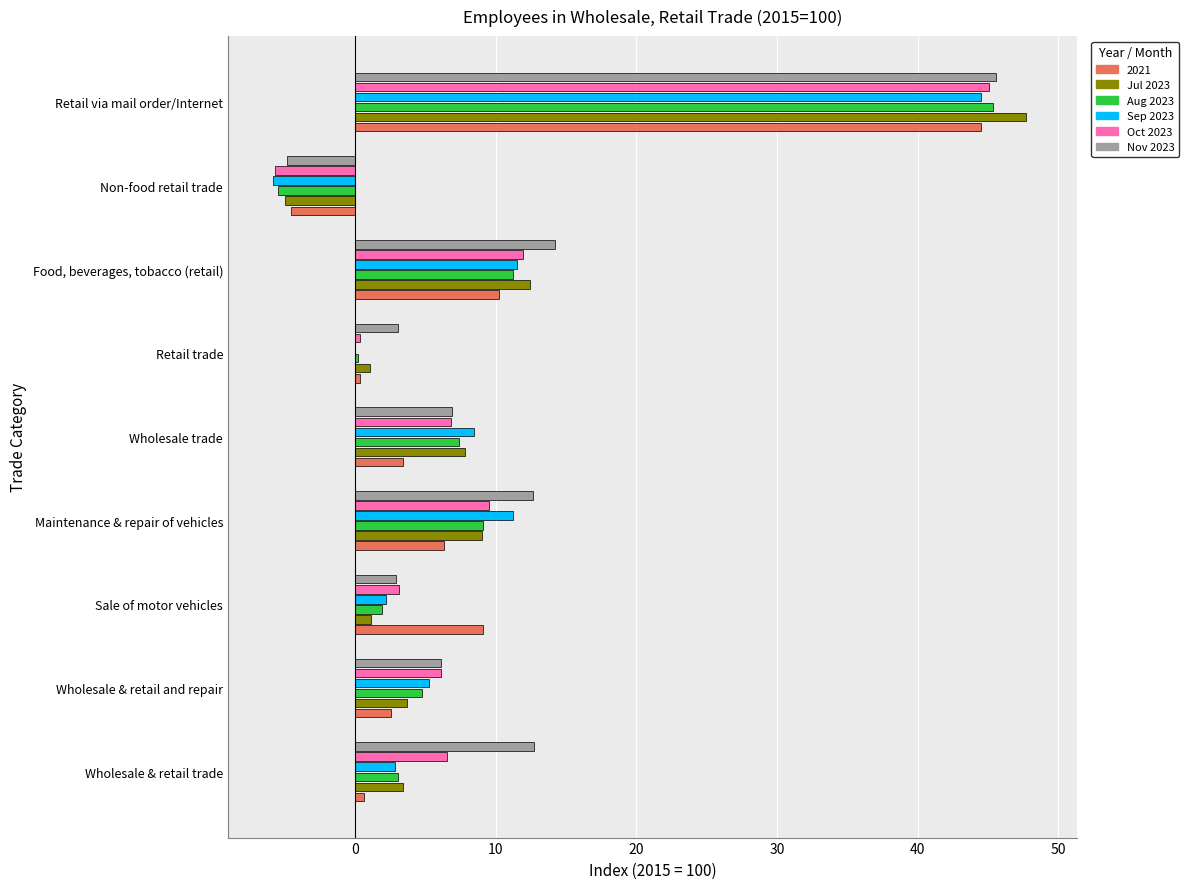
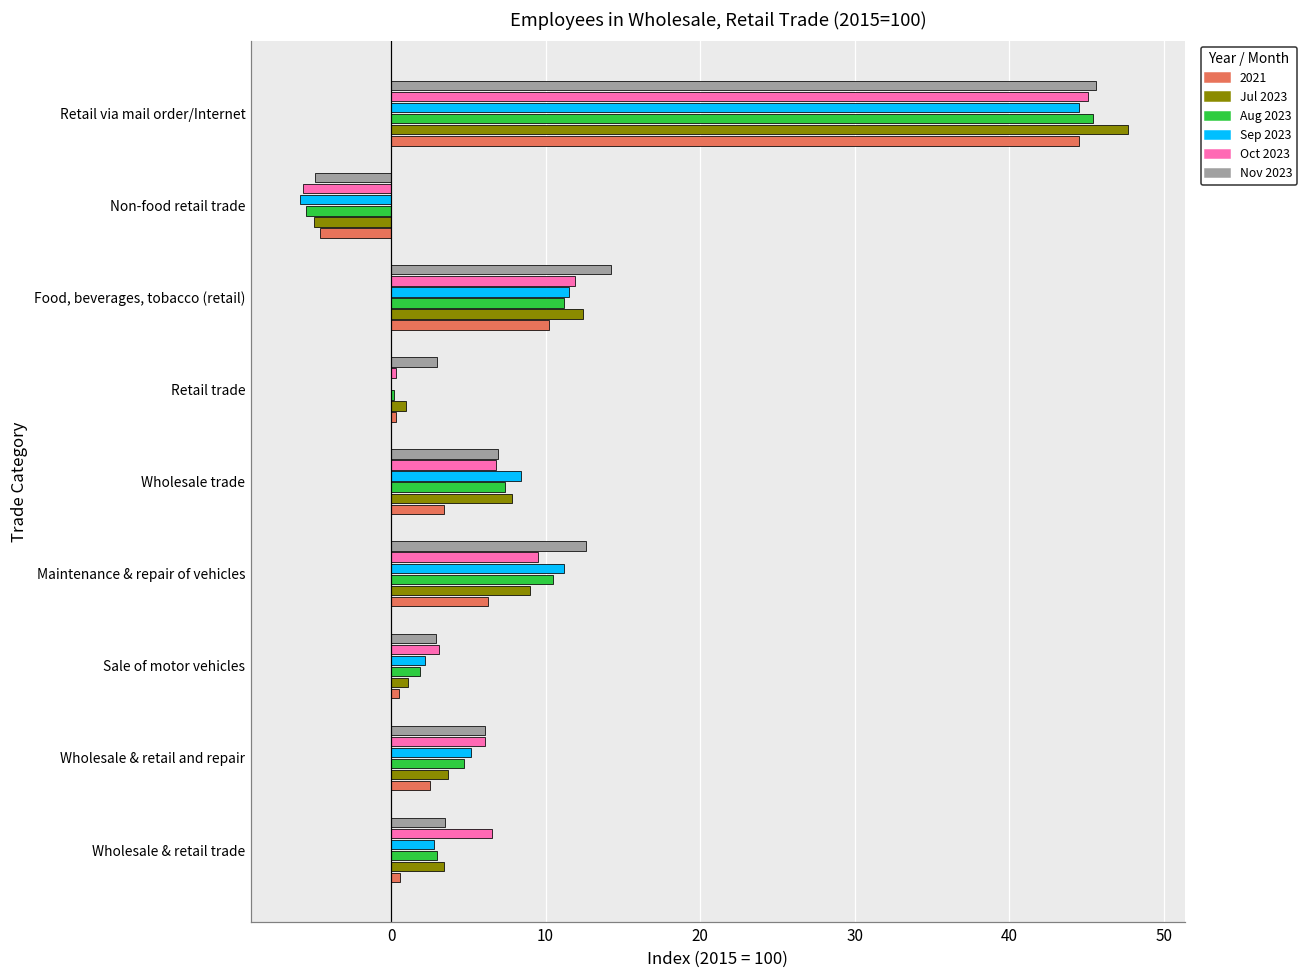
  {
    "2021": {
      "Retail via mail order/Internet": 44.5,
      "Non-food retail trade": -4.6,
      "Food, beverages, tobacco (retail)": 10.2,
      "Retail trade": 0.3,
      "Wholesale trade": 3.4,
      "Maintenance & repair of vehicles": 6.3,
-     "Sale of motor vehicles": 9.1,
+     "Sale of motor vehicles": 0.5,
      "Wholesale & retail and repair": 2.5,
      "Wholesale & retail trade": 0.6
    },
    "Jul 2023": {
      "Retail via mail order/Internet": 47.7,
      "Non-food retail trade": -5.0,
      "Food, beverages, tobacco (retail)": 12.4,
      "Retail trade": 1.0,
      "Wholesale trade": 7.8,
      "Maintenance & repair of vehicles": 9.0,
      "Sale of motor vehicles": 1.1,
      "Wholesale & retail and repair": 3.7,
      "Wholesale & retail trade": 3.4
    },
    "Aug 2023": {
      "Retail via mail order/Internet": 45.4,
      "Non-food retail trade": -5.5,
      "Food, beverages, tobacco (retail)": 11.2,
      "Retail trade": 0.2,
      "Wholesale trade": 7.4,
-     "Maintenance & repair of vehicles": 9.1,
+     "Maintenance & repair of vehicles": 10.5,
      "Sale of motor vehicles": 1.9,
      "Wholesale & retail and repair": 4.7,
      "Wholesale & retail trade": 3.0
    },
    "Sep 2023": {
      "Retail via mail order/Internet": 44.5,
      "Non-food retail trade": -5.9,
      "Food, beverages, tobacco (retail)": 11.5,
      "Retail trade": 0.0,
      "Wholesale trade": 8.4,
      "Maintenance & repair of vehicles": 11.2,
      "Sale of motor vehicles": 2.2,
      "Wholesale & retail and repair": 5.2,
      "Wholesale & retail trade": 2.8
    },
    "Oct 2023": {
      "Retail via mail order/Internet": 45.1,
      "Non-food retail trade": -5.7,
      "Food, beverages, tobacco (retail)": 11.9,
      "Retail trade": 0.3,
      "Wholesale trade": 6.8,
      "Maintenance & repair of vehicles": 9.5,
      "Sale of motor vehicles": 3.1,
      "Wholesale & retail and repair": 6.1,
      "Wholesale & retail trade": 6.5
    },
    "Nov 2023": {
      "Retail via mail order/Internet": 45.6,
      "Non-food retail trade": -4.9,
      "Food, beverages, tobacco (retail)": 14.2,
      "Retail trade": 3.0,
      "Wholesale trade": 6.9,
      "Maintenance & repair of vehicles": 12.6,
      "Sale of motor vehicles": 2.9,
      "Wholesale & retail and repair": 6.1,
-     "Wholesale & retail trade": 12.7
+     "Wholesale & retail trade": 3.5
    }
  }
